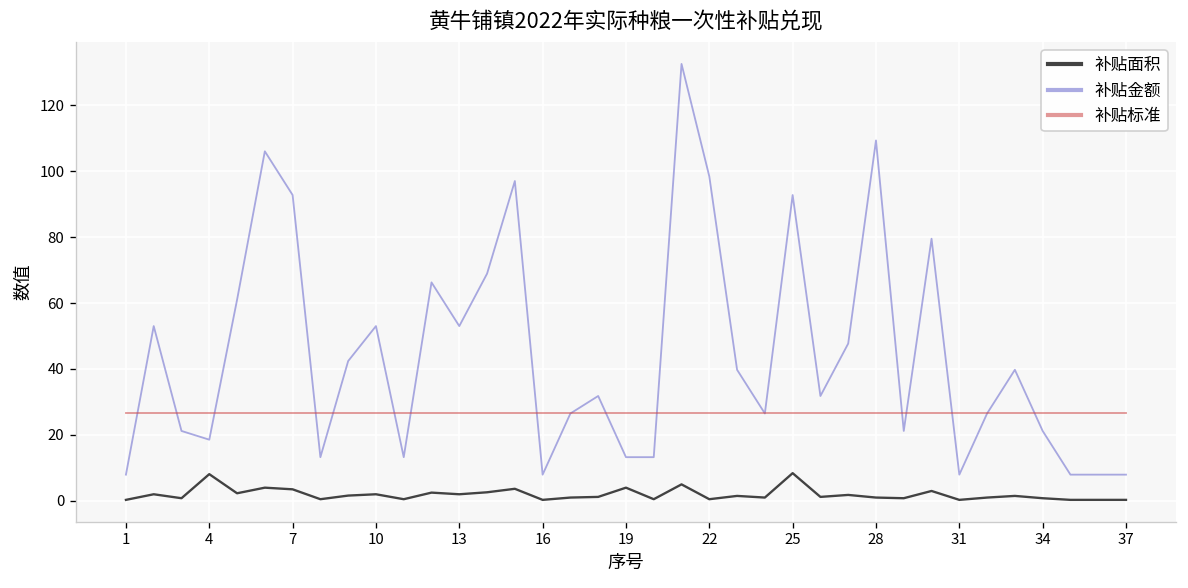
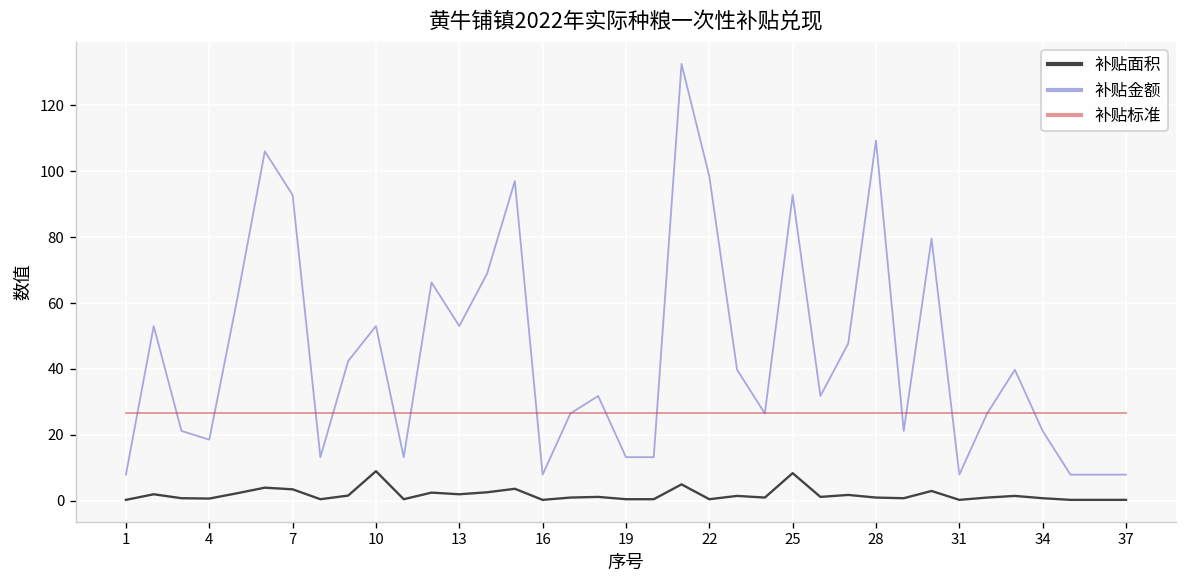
  {
    "补贴面积": {
      "1": 0,
-     "4": 8,
+     "4": 1,
      "7": 4,
-     "10": 2,
+     "10": 9,
      "13": 2,
      "16": 0,
-     "19": 4,
+     "19": 1,
      "22": 1,
      "25": 8,
      "28": 1,
      "31": 0,
      "34": 1,
      "37": 0
    },
    "补贴金额": {
      "1": 8,
      "4": 19,
      "7": 93,
      "10": 53,
      "13": 53,
      "16": 8,
      "19": 13,
      "22": 98,
      "25": 93,
      "28": 109,
      "31": 8,
      "34": 21,
      "37": 8
    },
    "补贴标准": {
      "1": 27,
      "4": 27,
      "7": 27,
      "10": 27,
      "13": 27,
      "16": 27,
      "19": 27,
      "22": 27,
      "25": 27,
      "28": 27,
      "31": 27,
      "34": 27,
      "37": 27
    }
  }
